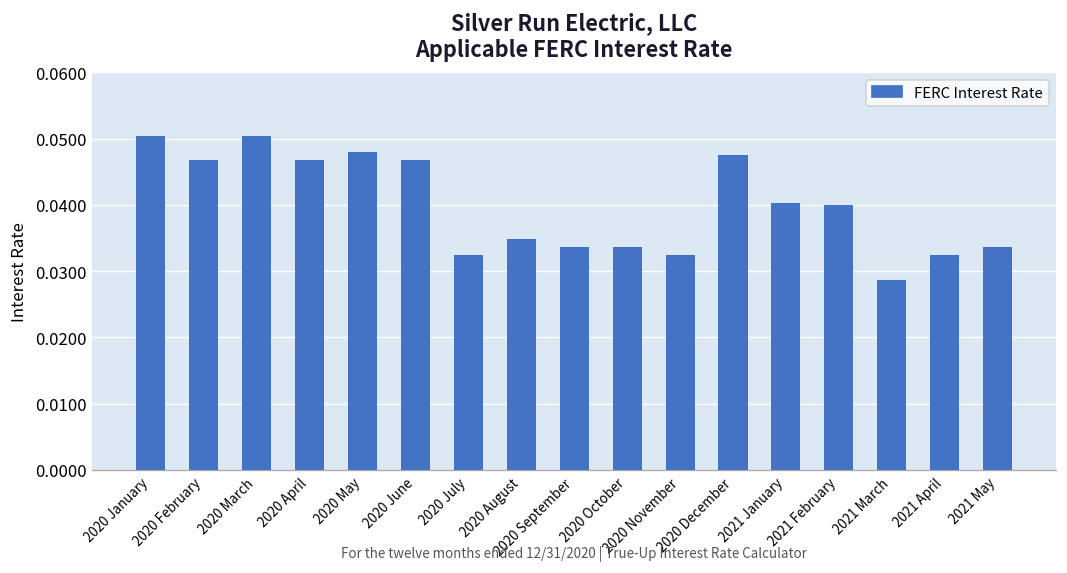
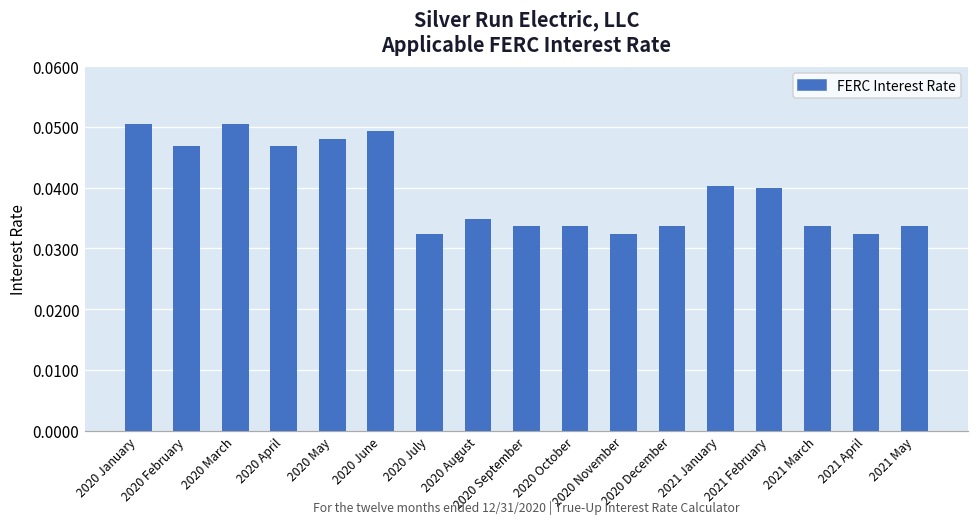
  {
    "2020 January": 0.050,
    "2020 February": 0.047,
    "2020 March": 0.050,
    "2020 April": 0.047,
    "2020 May": 0.048,
-   "2020 June": 0.047,
+   "2020 June": 0.049,
    "2020 July": 0.032,
    "2020 August": 0.035,
    "2020 September": 0.034,
    "2020 October": 0.034,
    "2020 November": 0.032,
-   "2020 December": 0.048,
+   "2020 December": 0.034,
    "2021 January": 0.040,
    "2021 February": 0.040,
-   "2021 March": 0.029,
+   "2021 March": 0.034,
    "2021 April": 0.032,
    "2021 May": 0.034
  }
